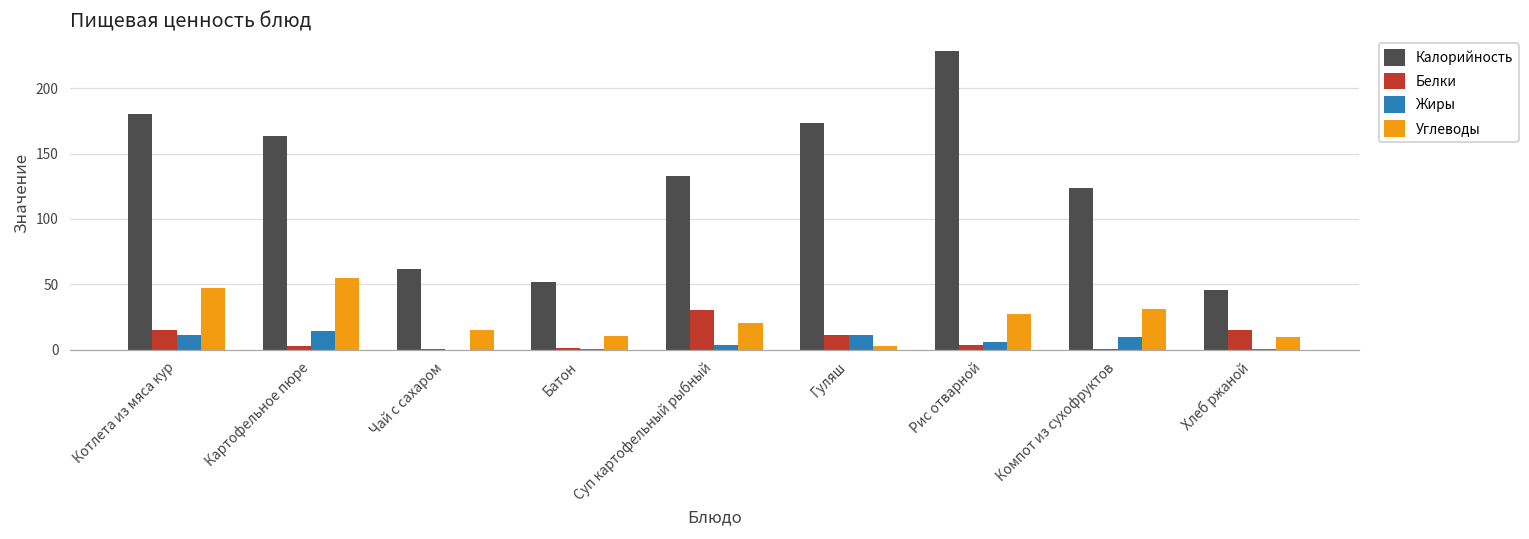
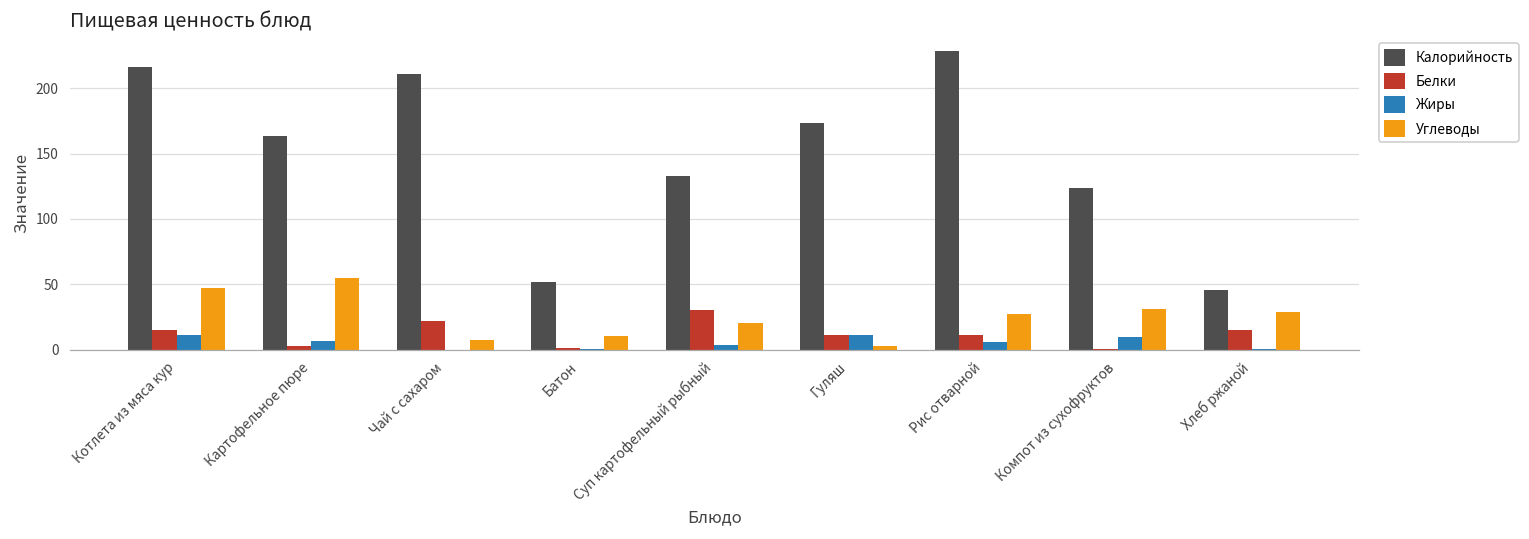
  {
    "Калорийность": {
-     "Котлета из мяса кур": 180,
+     "Котлета из мяса кур": 216,
      "Картофельное пюре": 164,
-     "Чай с сахаром": 62,
+     "Чай с сахаром": 211,
      "Батон": 52,
      "Суп картофельный рыбный": 133,
      "Гуляш": 173,
      "Рис отварной": 228,
      "Компот из сухофруктов": 124,
      "Хлеб ржаной": 46
    },
    "Белки": {
      "Котлета из мяса кур": 15,
      "Картофельное пюре": 3,
-     "Чай с сахаром": 0,
+     "Чай с сахаром": 22,
      "Суп картофельный рыбный": 30,
      "Гуляш": 11,
-     "Рис отварной": 4,
+     "Рис отварной": 12,
      "Хлеб ржаной": 15
    },
    "Жиры": {
      "Котлета из мяса кур": 11,
-     "Картофельное пюре": 15,
+     "Картофельное пюре": 7,
      "Суп картофельный рыбный": 3,
      "Гуляш": 11,
      "Рис отварной": 6,
      "Компот из сухофруктов": 10
    },
    "Углеводы": {
      "Котлета из мяса кур": 47,
      "Картофельное пюре": 55,
-     "Чай с сахаром": 15,
+     "Чай с сахаром": 8,
      "Батон": 10,
      "Суп картофельный рыбный": 21,
      "Гуляш": 3,
      "Рис отварной": 28,
      "Компот из сухофруктов": 31,
-     "Хлеб ржаной": 10
+     "Хлеб ржаной": 29
    }
  }
